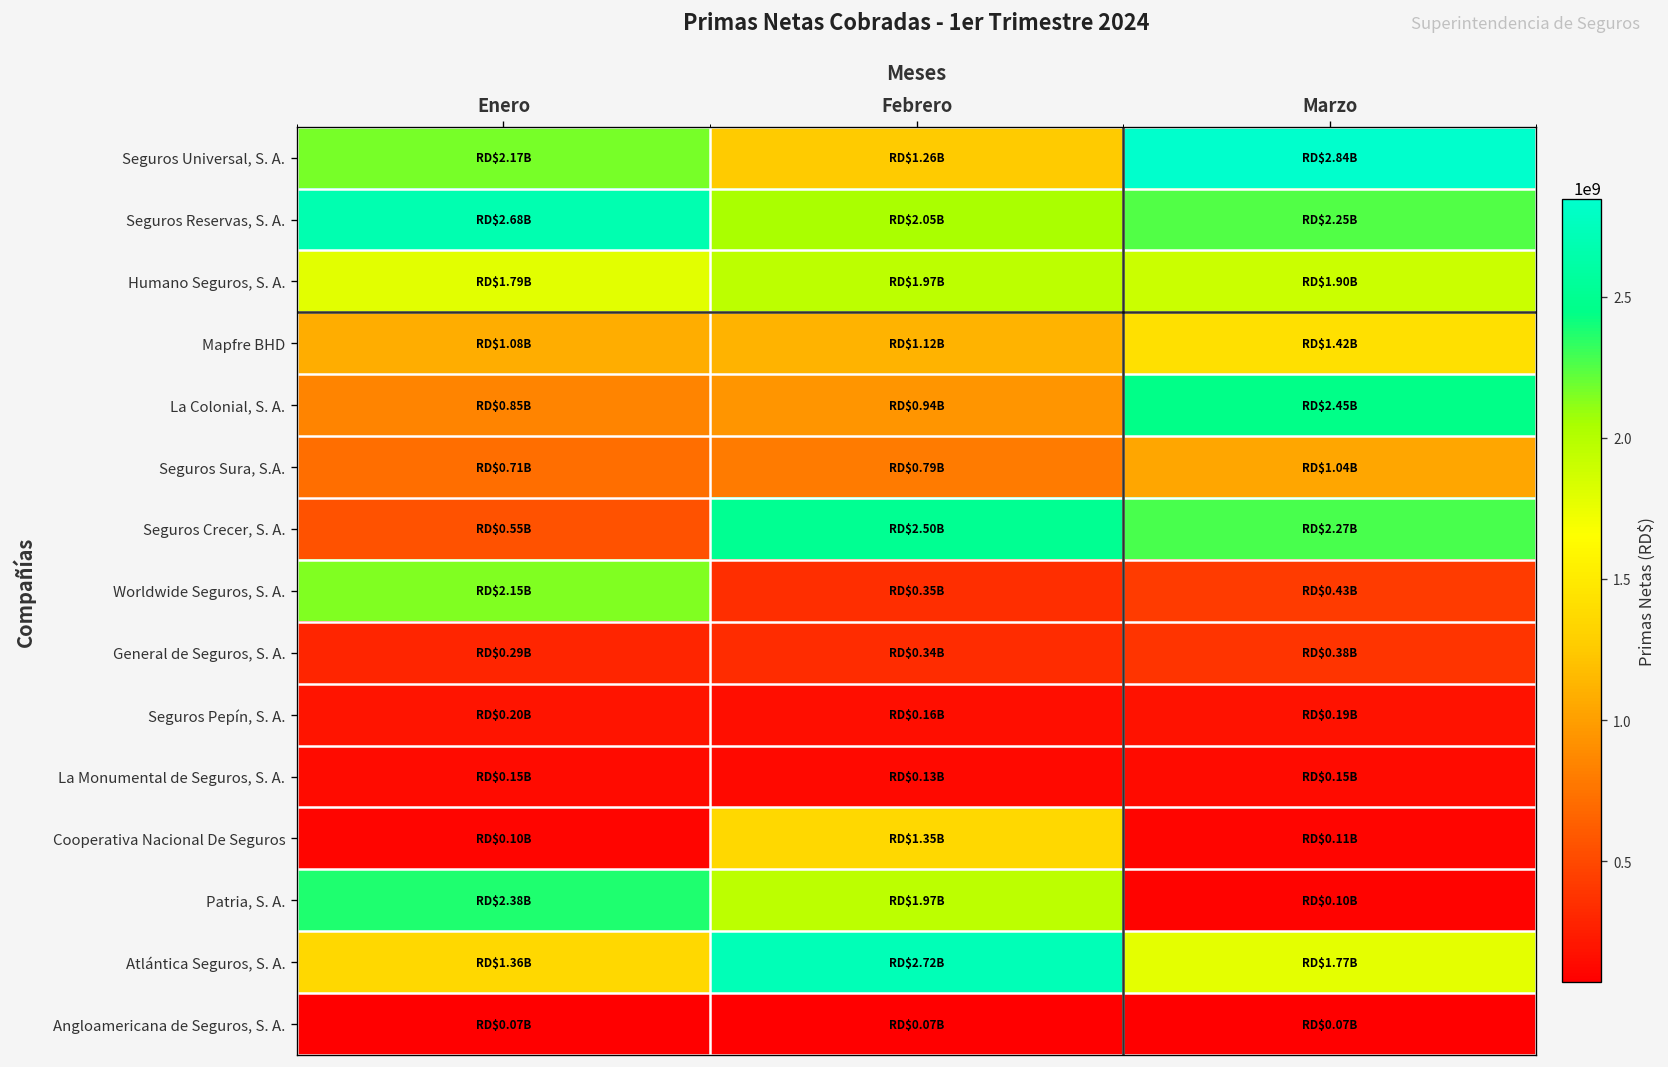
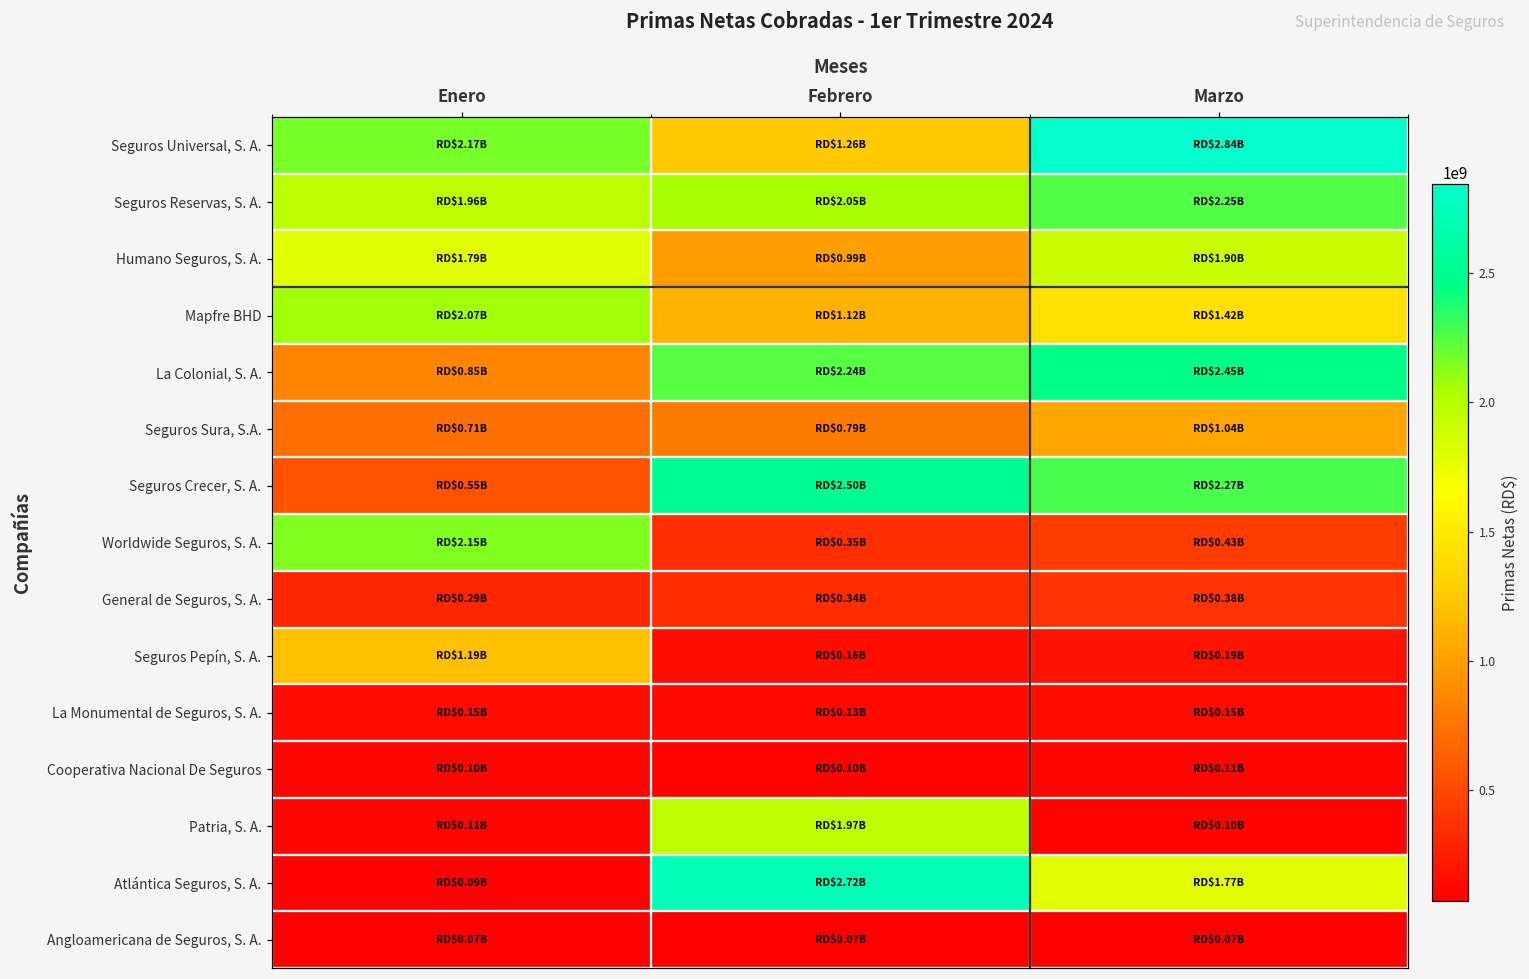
  {
    "Seguros Universal, S. A.": {
      "Enero": "$2.17B",
      "Febrero": "$1.26B",
      "Marzo": "$2.84B"
    },
    "Seguros Reservas, S. A.": {
-     "Enero": "$2.68B",
+     "Enero": "$1.96B",
      "Febrero": "$2.05B",
      "Marzo": "$2.25B"
    },
    "Humano Seguros, S. A.": {
      "Enero": "$1.79B",
-     "Febrero": "$1.97B",
+     "Febrero": "$0.99B",
      "Marzo": "$1.90B"
    },
    "Mapfre BHD": {
-     "Enero": "$1.08B",
+     "Enero": "$2.07B",
      "Febrero": "$1.12B",
      "Marzo": "$1.42B"
    },
    "La Colonial, S. A.": {
      "Enero": "$0.85B",
-     "Febrero": "$0.94B",
+     "Febrero": "$2.24B",
      "Marzo": "$2.45B"
    },
    "Seguros Sura, S.A.": {
      "Enero": "$0.71B",
      "Febrero": "$0.79B",
      "Marzo": "$1.04B"
    },
    "Seguros Crecer, S. A.": {
      "Enero": "$0.55B",
      "Febrero": "$2.50B",
      "Marzo": "$2.27B"
    },
    "Worldwide Seguros, S. A.": {
      "Enero": "$2.15B",
      "Febrero": "$0.35B",
      "Marzo": "$0.43B"
    },
    "General de Seguros, S. A.": {
      "Enero": "$0.29B",
      "Febrero": "$0.34B",
      "Marzo": "$0.38B"
    },
    "Seguros Pepín, S. A.": {
-     "Enero": "$0.20B",
+     "Enero": "$1.19B",
      "Febrero": "$0.16B",
      "Marzo": "$0.19B"
    },
    "La Monumental de Seguros, S. A.": {
      "Enero": "$0.15B",
      "Febrero": "$0.13B",
      "Marzo": "$0.15B"
    },
    "Cooperativa Nacional De Seguros": {
      "Enero": "$0.10B",
-     "Febrero": "$1.35B",
+     "Febrero": "$0.10B",
      "Marzo": "$0.11B"
    },
    "Patria, S. A.": {
-     "Enero": "$2.38B",
+     "Enero": "$0.11B",
      "Febrero": "$1.97B",
      "Marzo": "$0.10B"
    },
    "Atlántica Seguros, S. A.": {
-     "Enero": "$1.36B",
+     "Enero": "$0.09B",
      "Febrero": "$2.72B",
      "Marzo": "$1.77B"
    },
    "Angloamericana de Seguros, S. A.": {
      "Enero": "$0.07B",
      "Febrero": "$0.07B",
      "Marzo": "$0.07B"
    }
  }
